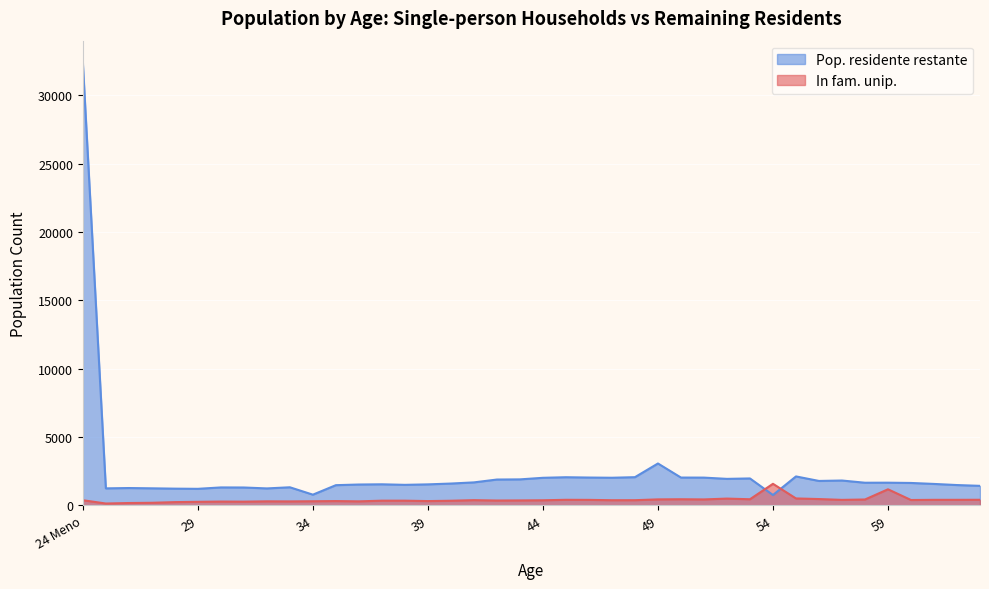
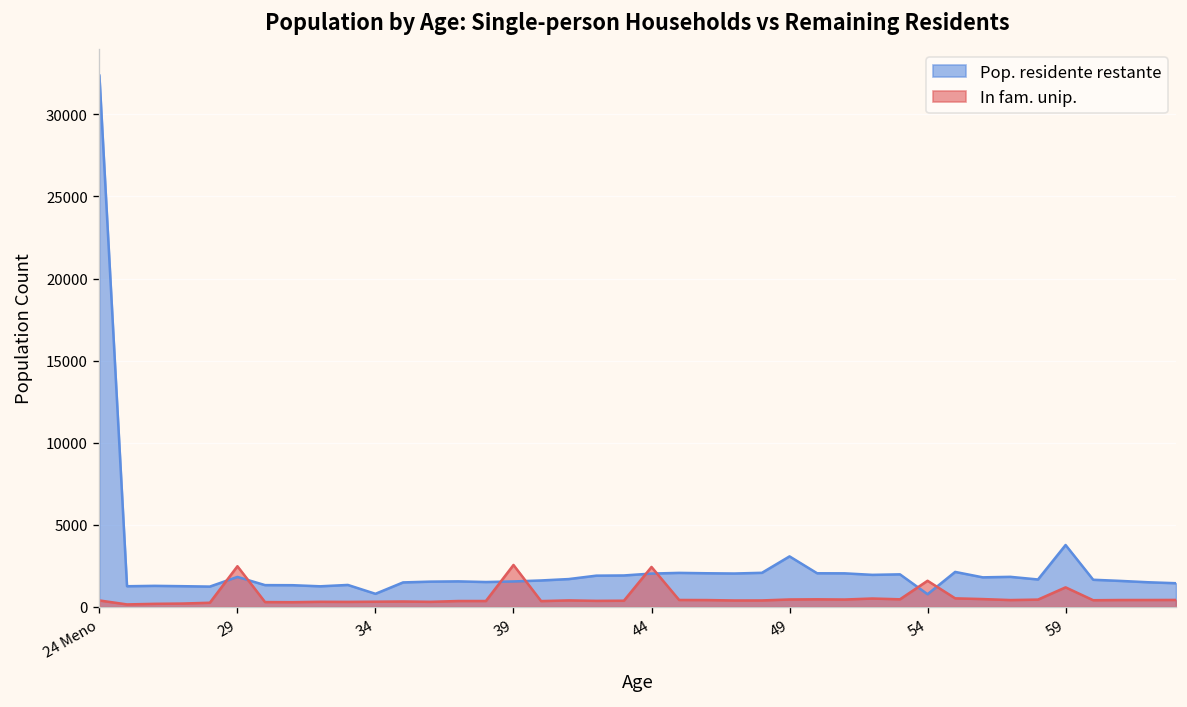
  {
    "Pop. residente restante": {
      "24 Meno": 32400,
-     "29": 1200,
+     "29": 1800,
      "34": 800,
      "39": 1500,
      "44": 2000,
      "49": 3100,
      "54": 800,
-     "59": 1700
+     "59": 3800
    },
    "In fam. unip.": {
      "24 Meno": 400,
-     "29": 300,
+     "29": 2500,
      "34": 300,
-     "39": 300,
-     "44": 400,
+     "39": 2500,
+     "44": 2400,
      "49": 400,
      "54": 1600,
      "59": 1200
    }
  }
